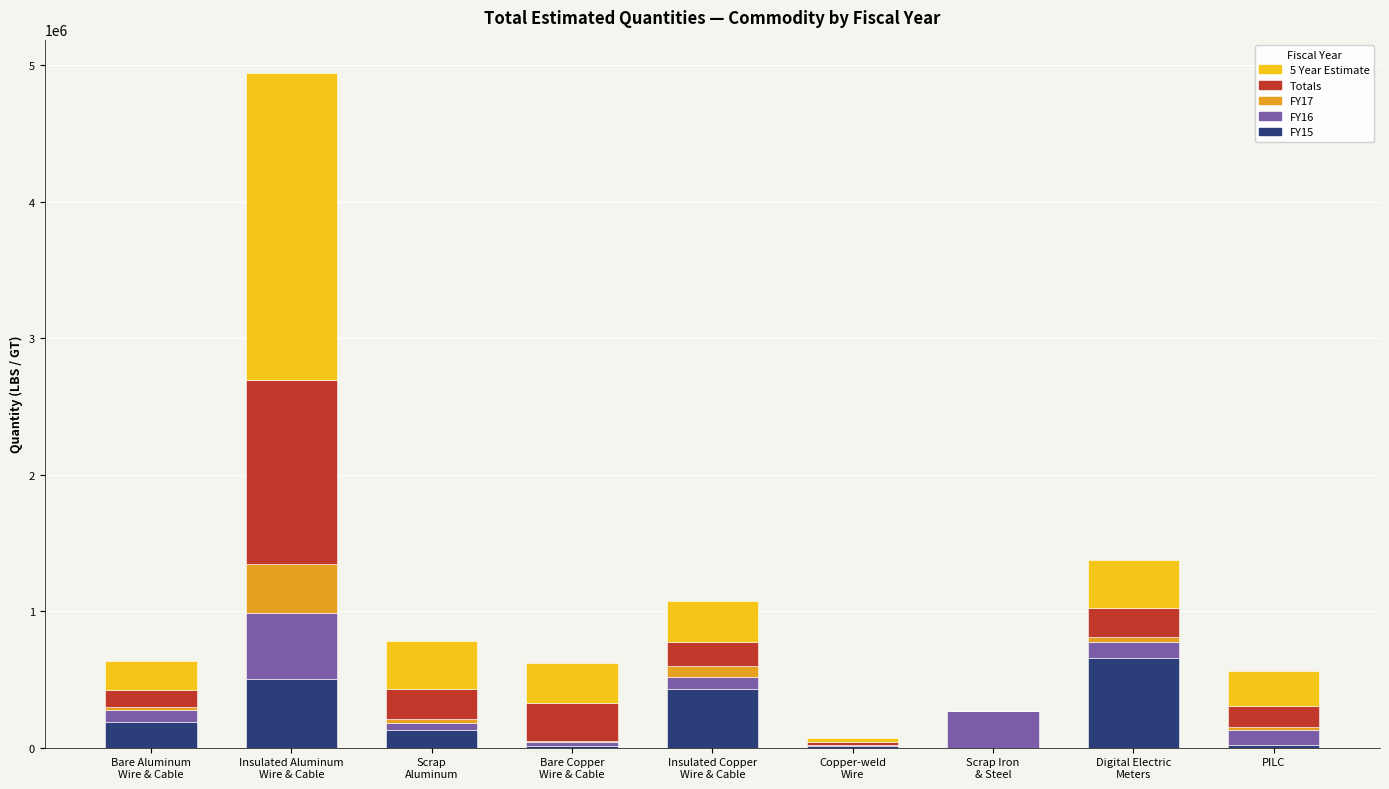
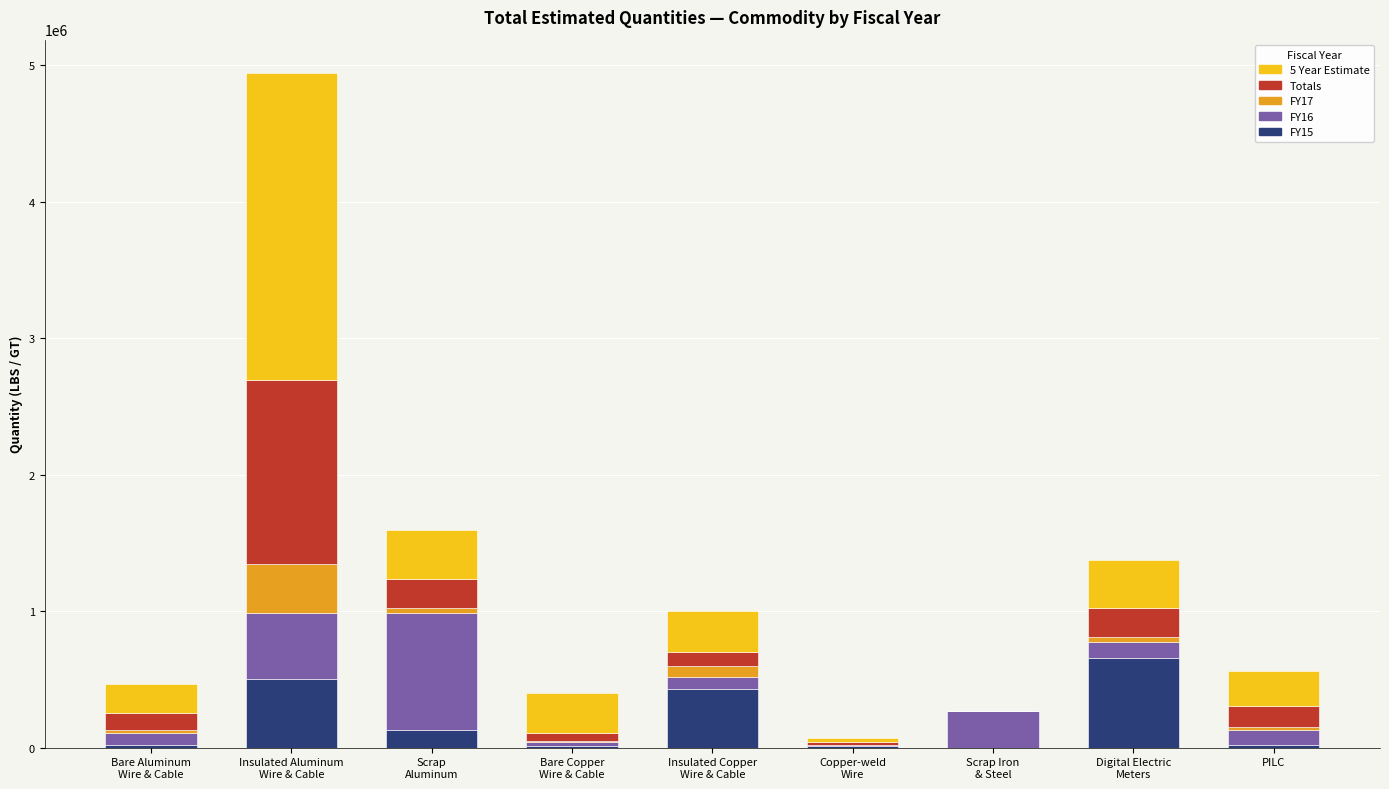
  {
    "FY15": {
-     "Bare Aluminum Wire & Cable": 190000,
+     "Bare Aluminum Wire & Cable": 20000,
      "Insulated Aluminum Wire & Cable": 500000,
      "Scrap Aluminum": 130000,
      "Insulated Copper Wire & Cable": 430000,
      "Digital Electric Meters": 660000,
      "PILC": 20000
    },
    "FY16": {
      "Bare Aluminum Wire & Cable": 90000,
      "Insulated Aluminum Wire & Cable": 480000,
-     "Scrap Aluminum": 50000,
+     "Scrap Aluminum": 860000,
      "Bare Copper Wire & Cable": 30000,
      "Insulated Copper Wire & Cable": 90000,
      "Scrap Iron & Steel": 270000,
      "Digital Electric Meters": 120000,
      "PILC": 110000
    },
    "Totals": {
      "Bare Aluminum Wire & Cable": 130000,
      "Insulated Aluminum Wire & Cable": 1350000,
      "Scrap Aluminum": 210000,
-     "Bare Copper Wire & Cable": 280000,
-     "Insulated Copper Wire & Cable": 180000,
+     "Bare Copper Wire & Cable": 50000,
+     "Insulated Copper Wire & Cable": 100000,
      "Copper-weld Wire": 20000,
      "Digital Electric Meters": 210000,
      "PILC": 150000
    }
  }
